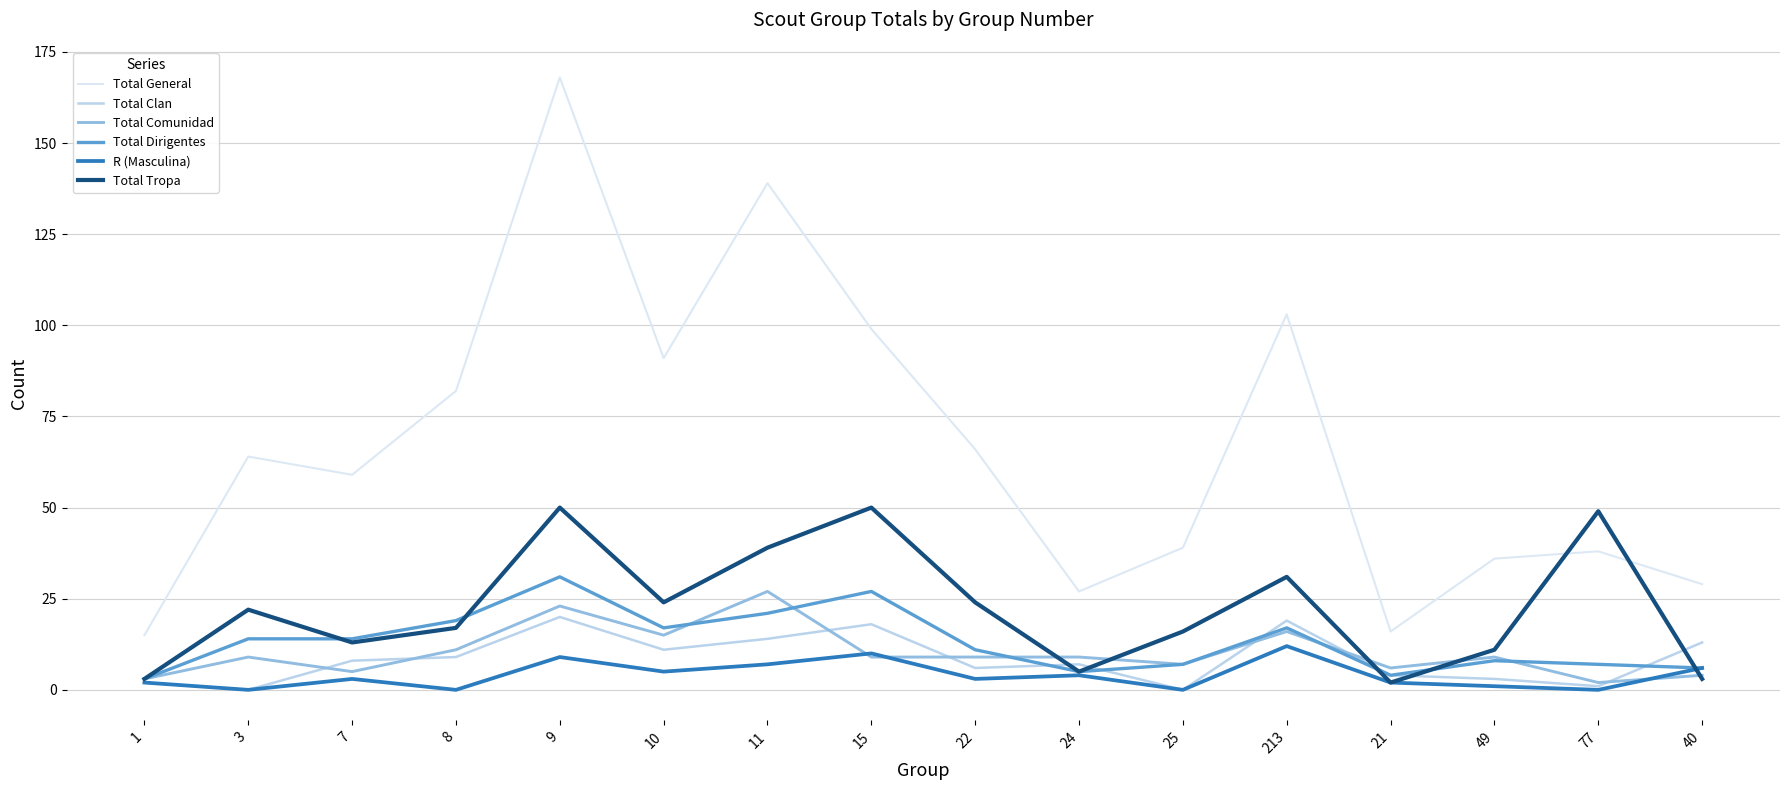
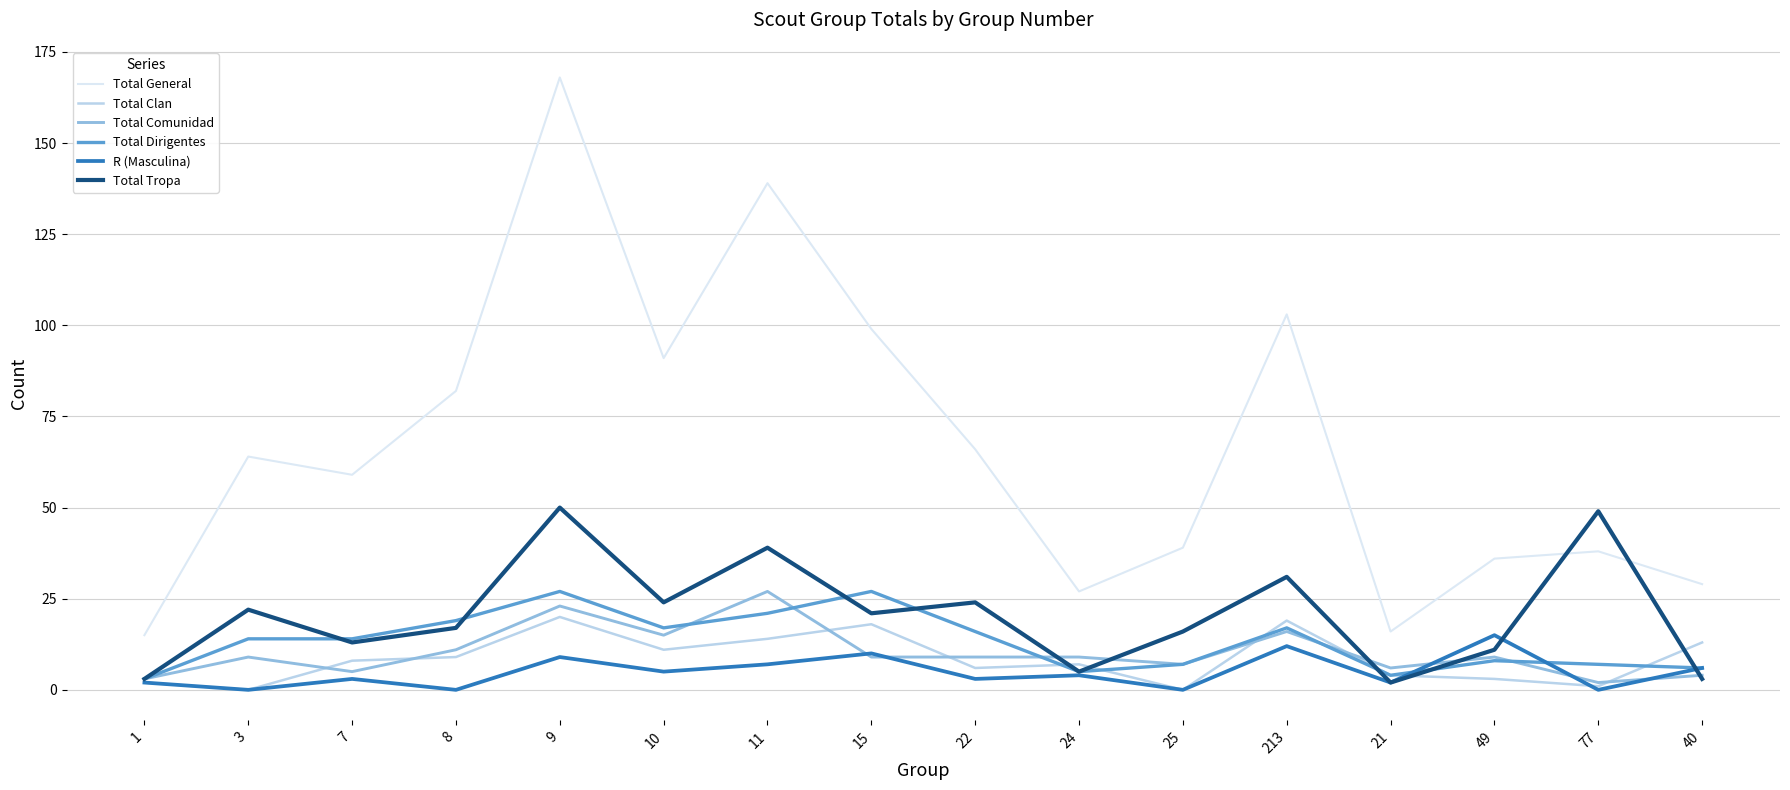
  {
    "Total Dirigentes": {
      "3": 14,
      "7": 14,
      "8": 19,
-     "9": 31,
+     "9": 27,
      "10": 17,
      "11": 21,
      "15": 27,
-     "22": 11,
+     "22": 16,
      "213": 17,
      "49": 8,
      "77": 7
    },
    "R (Masculina)": {
      "7": 3,
      "8": 0,
      "9": 9,
      "10": 5,
      "11": 7,
      "15": 10,
      "22": 3,
      "24": 4,
      "213": 12,
-     "49": 1,
+     "49": 15,
      "77": 0
    },
    "Total Tropa": {
      "3": 22,
      "7": 13,
      "8": 17,
      "9": 50,
      "10": 24,
      "11": 39,
-     "15": 50,
+     "15": 21,
      "22": 24,
      "25": 16,
      "213": 31,
      "49": 11,
      "77": 49,
      "40": 3
    }
  }
